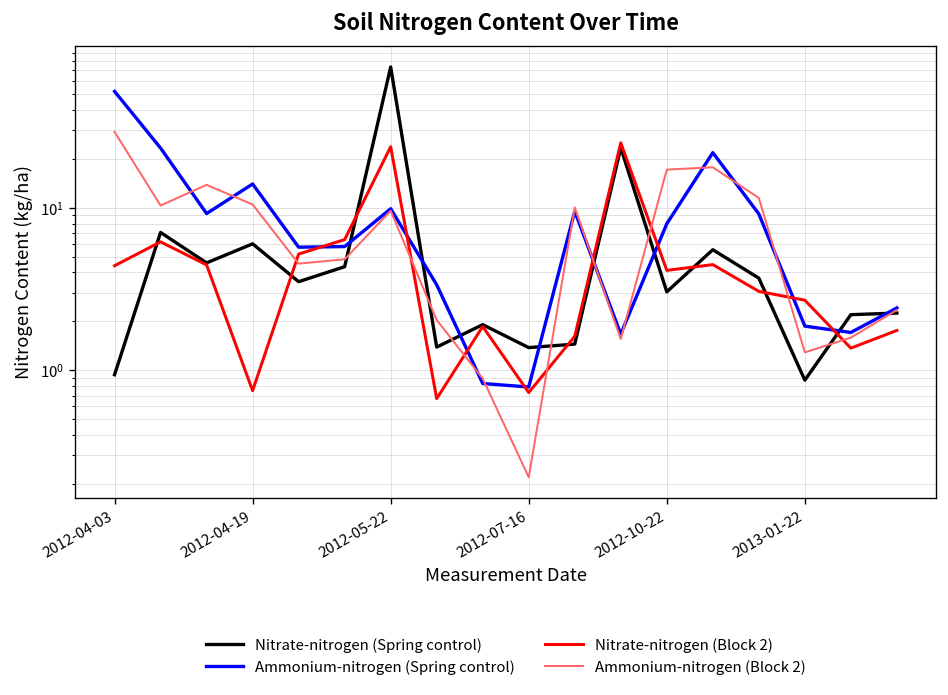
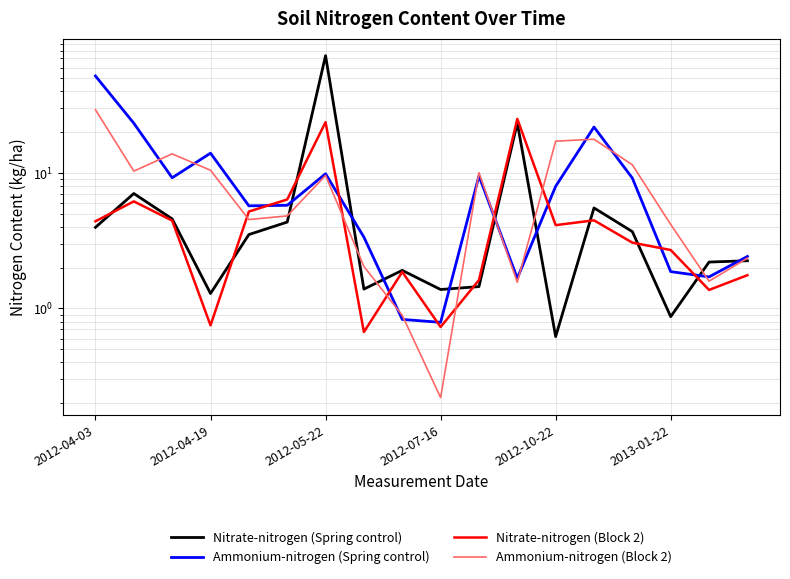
  {
    "Nitrate-nitrogen (Spring control)": {
-     "2012-04-03": 0.9,
-     "2012-04-19": 6,
+     "2012-04-03": 4.0,
+     "2012-04-19": 1.3,
      "2012-05-22": 70,
      "2012-07-16": 1.4,
-     "2012-10-22": 3.0,
+     "2012-10-22": 0.6,
      "2013-01-22": 0.9
    },
    "Ammonium-nitrogen (Spring control)": {
      "2012-04-03": 52,
      "2012-04-19": 14,
      "2012-07-16": 0.8,
      "2012-10-22": 8,
      "2013-01-22": 1.9
    },
    "Nitrate-nitrogen (Block 2)": {
      "2012-04-03": 4.4,
      "2012-04-19": 0.8,
      "2012-05-22": 24,
      "2012-07-16": 0.7,
      "2012-10-22": 4.1,
      "2013-01-22": 2.7
    },
    "Ammonium-nitrogen (Block 2)": {
      "2012-04-03": 29,
      "2012-04-19": 10,
      "2012-07-16": 0.22,
      "2012-10-22": 17,
-     "2013-01-22": 1.3
+     "2013-01-22": 4.2
    }
  }
